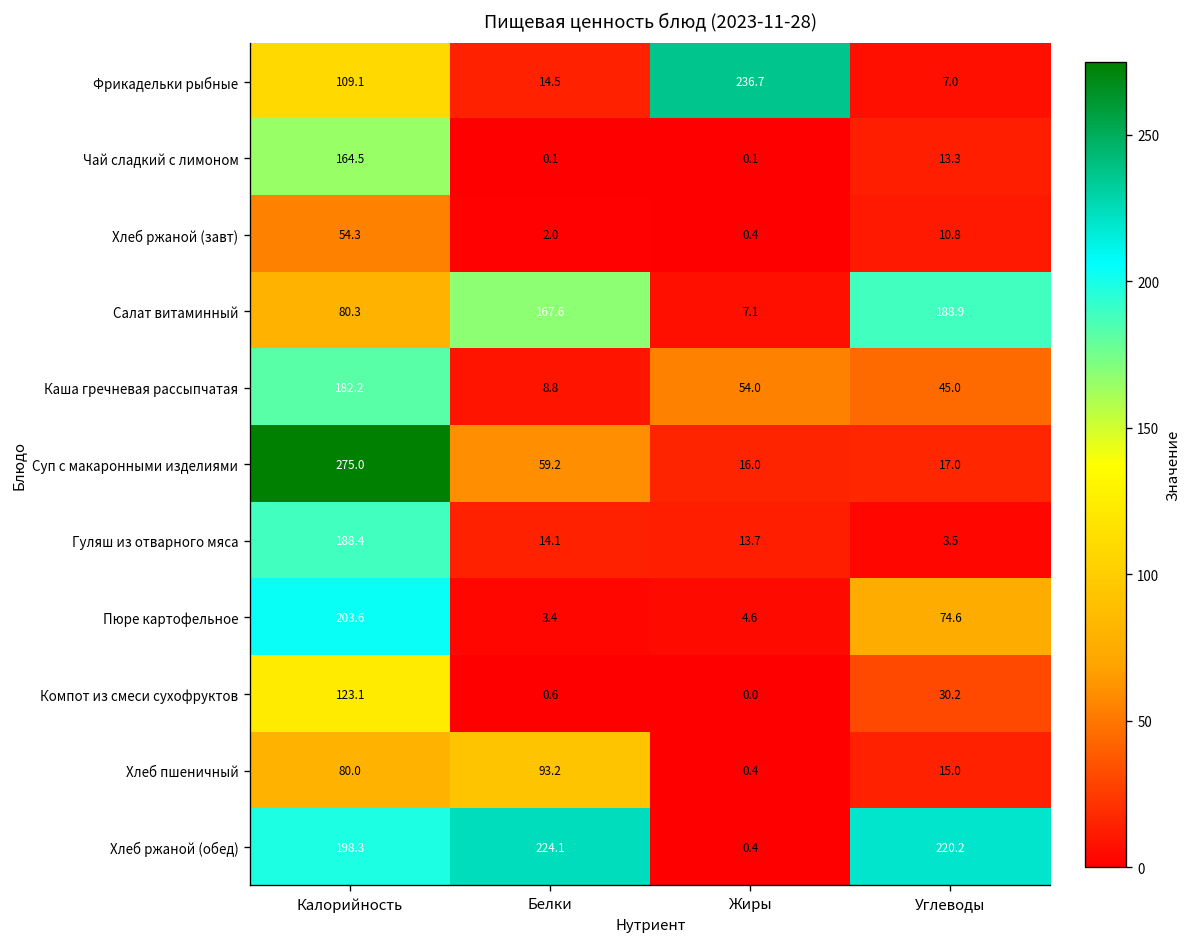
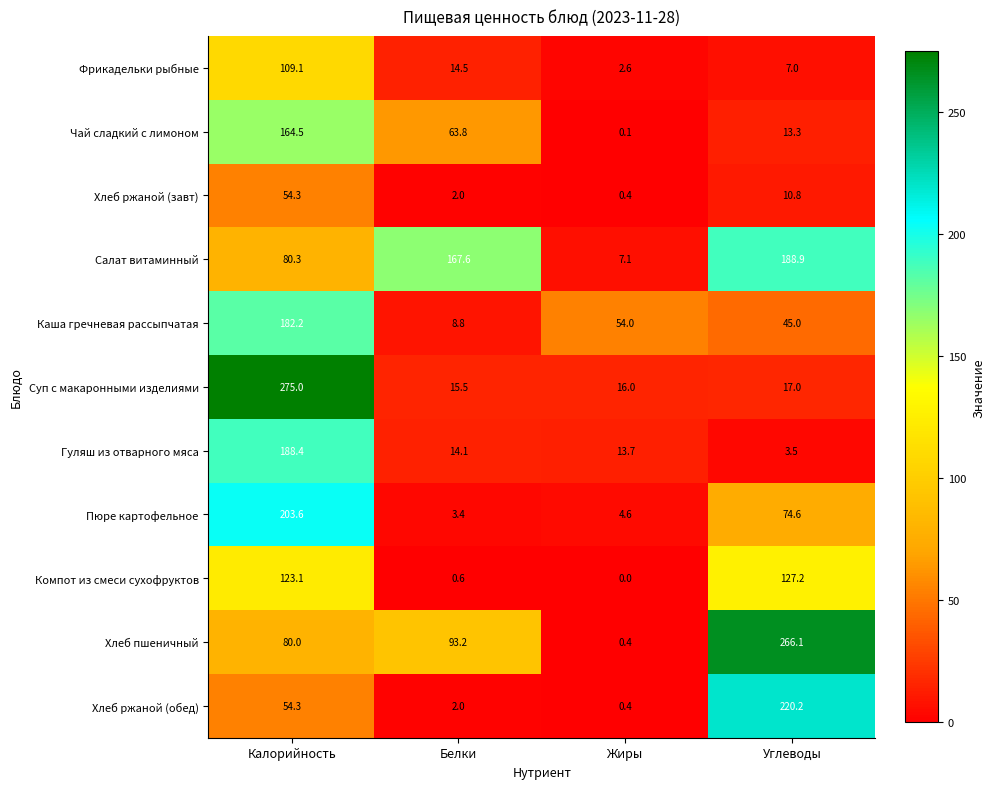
  {
    "Фрикадельки рыбные": {
      "Калорийность": 109.1,
      "Белки": 14.5,
-     "Жиры": 236.7,
+     "Жиры": 2.6,
      "Углеводы": 7.0
    },
    "Чай сладкий с лимоном": {
      "Калорийность": 164.5,
-     "Белки": 0.1,
+     "Белки": 63.8,
      "Жиры": 0.1,
      "Углеводы": 13.3
    },
    "Хлеб ржаной (завт)": {
      "Калорийность": 54.3,
      "Белки": 2.0,
      "Жиры": 0.4,
      "Углеводы": 10.8
    },
    "Салат витаминный": {
      "Калорийность": 80.3,
      "Белки": 167.6,
      "Жиры": 7.1,
      "Углеводы": 188.9
    },
    "Каша гречневая рассыпчатая": {
      "Калорийность": 182.2,
      "Белки": 8.8,
      "Жиры": 54.0,
      "Углеводы": 45.0
    },
    "Суп с макаронными изделиями": {
      "Калорийность": 275.0,
-     "Белки": 59.2,
+     "Белки": 15.5,
      "Жиры": 16.0,
      "Углеводы": 17.0
    },
    "Гуляш из отварного мяса": {
      "Калорийность": 188.4,
      "Белки": 14.1,
      "Жиры": 13.7,
      "Углеводы": 3.5
    },
    "Пюре картофельное": {
      "Калорийность": 203.6,
      "Белки": 3.4,
      "Жиры": 4.6,
      "Углеводы": 74.6
    },
    "Компот из смеси сухофруктов": {
      "Калорийность": 123.1,
      "Белки": 0.6,
      "Жиры": 0.0,
-     "Углеводы": 30.2
+     "Углеводы": 127.2
    },
    "Хлеб пшеничный": {
      "Калорийность": 80.0,
      "Белки": 93.2,
      "Жиры": 0.4,
-     "Углеводы": 15.0
+     "Углеводы": 266.1
    },
    "Хлеб ржаной (обед)": {
-     "Калорийность": 198.3,
-     "Белки": 224.1,
+     "Калорийность": 54.3,
+     "Белки": 2.0,
      "Жиры": 0.4,
      "Углеводы": 220.2
    }
  }
